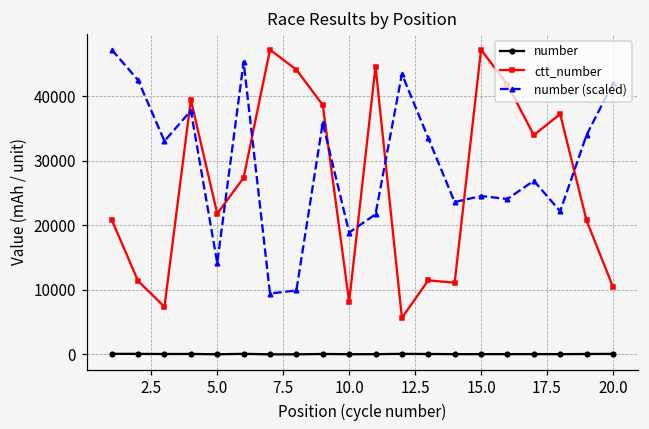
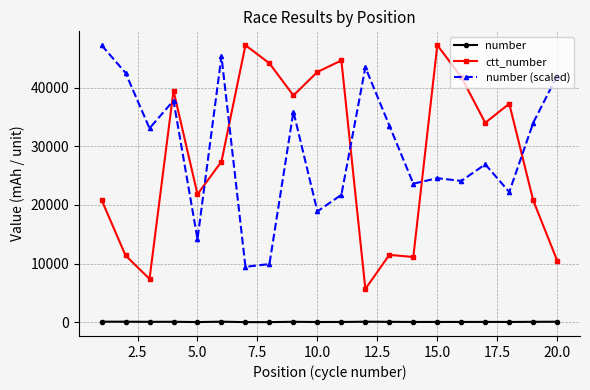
  {
    "number": {
      "5.0": 0,
      "10.0": 0,
      "15.0": 0,
      "20.0": 0
    },
    "ctt_number": {
      "5.0": 22000,
-     "10.0": 8000,
+     "10.0": 43000,
      "15.0": 47000,
      "20.0": 10000
    },
    "number (scaled)": {
      "5.0": 14000,
      "10.0": 19000,
      "15.0": 25000
    }
  }
